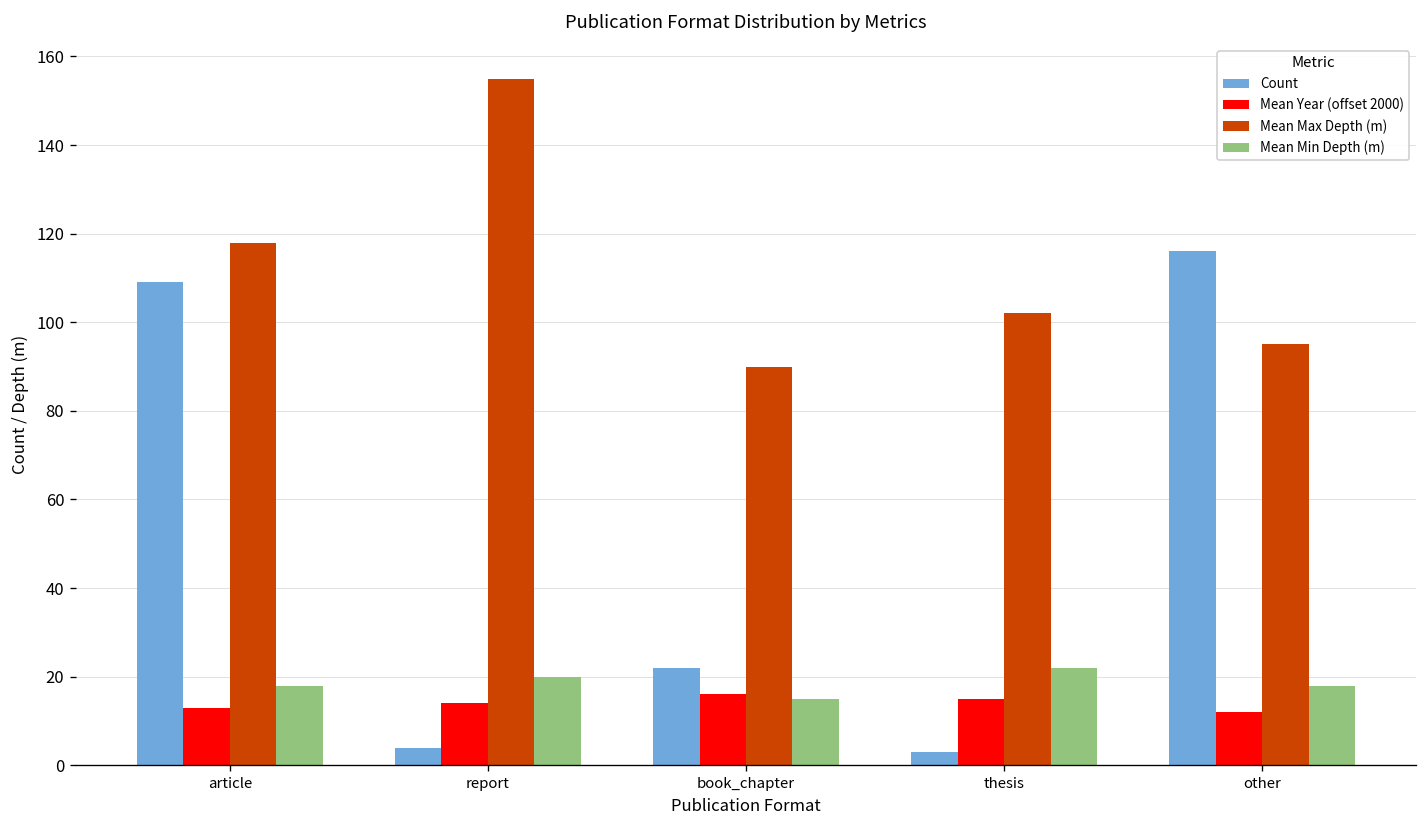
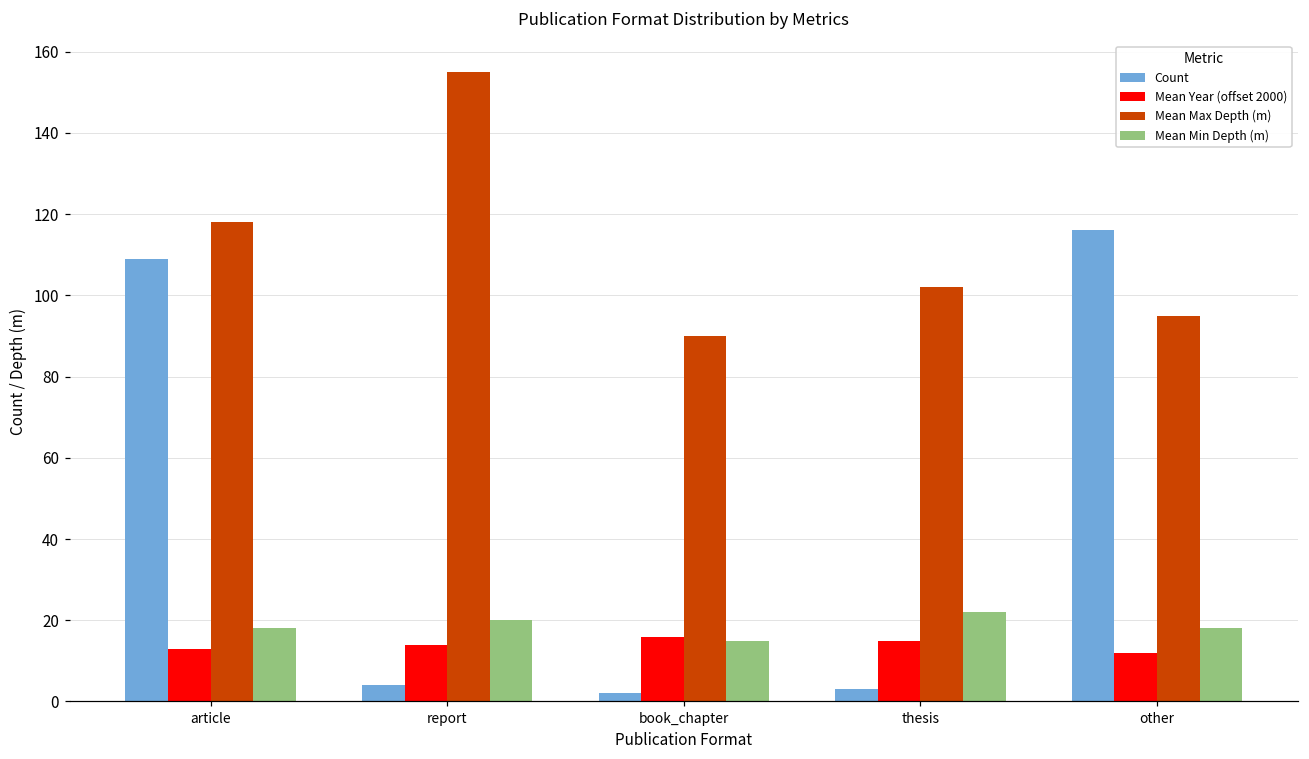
  {
    "Count": {
      "article": 109,
      "report": 4,
-     "book_chapter": 22,
+     "book_chapter": 2,
      "thesis": 3,
      "other": 116
    },
    "Mean Year (offset 2000)": {
      "article": 13,
      "report": 14,
      "book_chapter": 16,
      "thesis": 15,
      "other": 12
    },
    "Mean Max Depth (m)": {
      "article": 118,
      "report": 155,
      "book_chapter": 90,
      "thesis": 102,
      "other": 95
    },
    "Mean Min Depth (m)": {
      "article": 18,
      "report": 20,
      "book_chapter": 15,
      "thesis": 22,
      "other": 18
    }
  }
